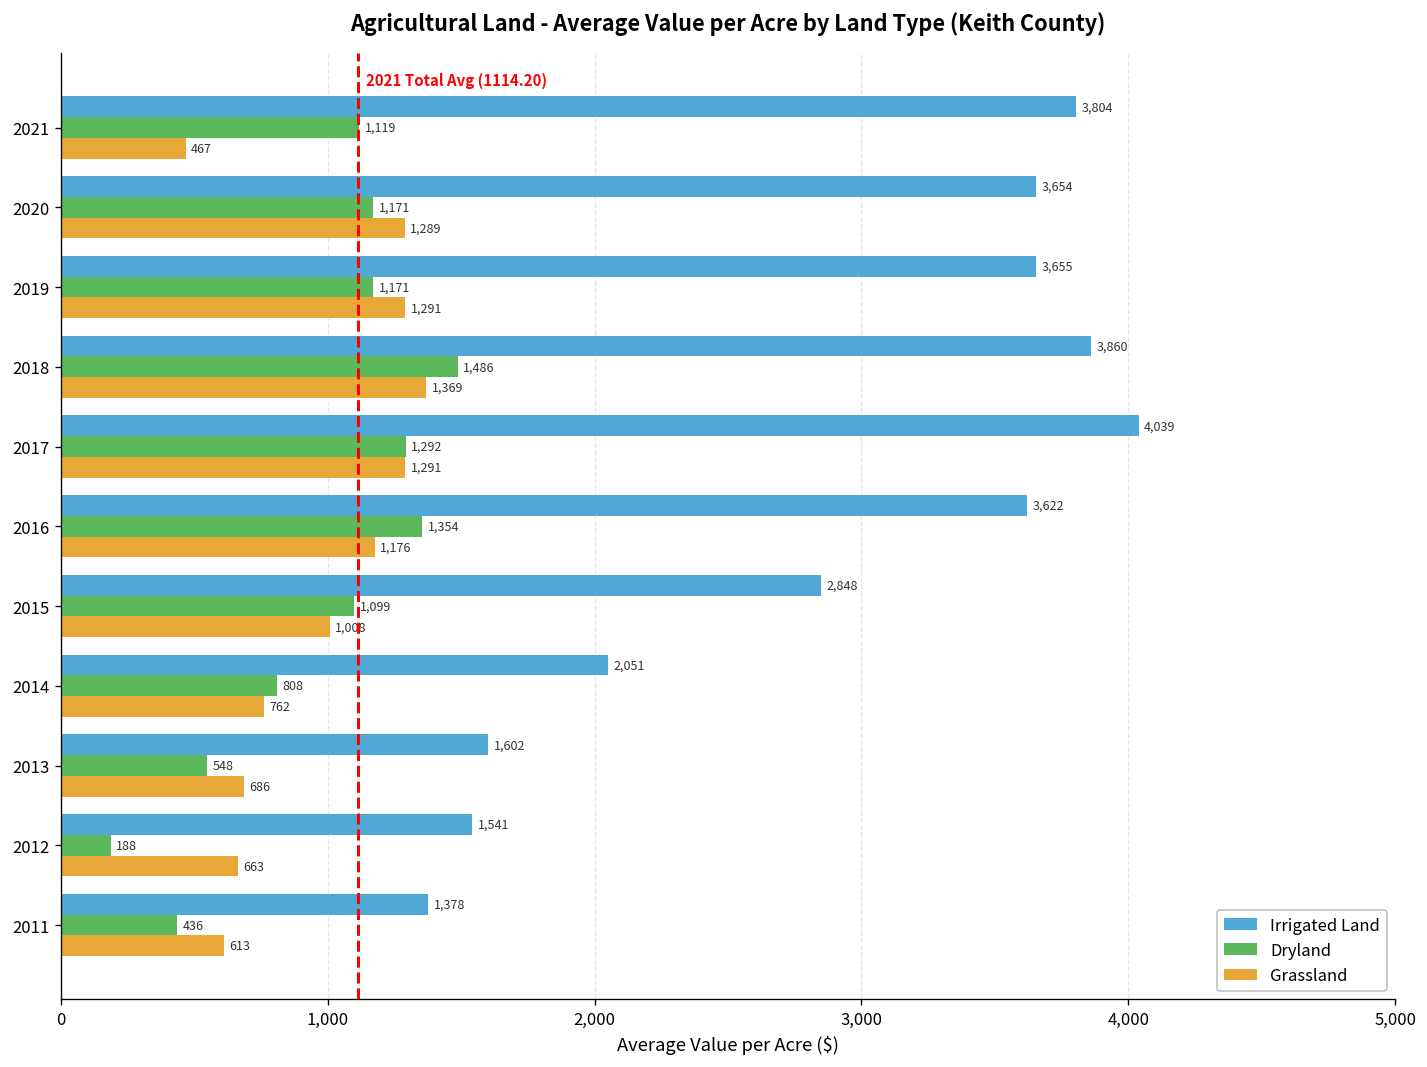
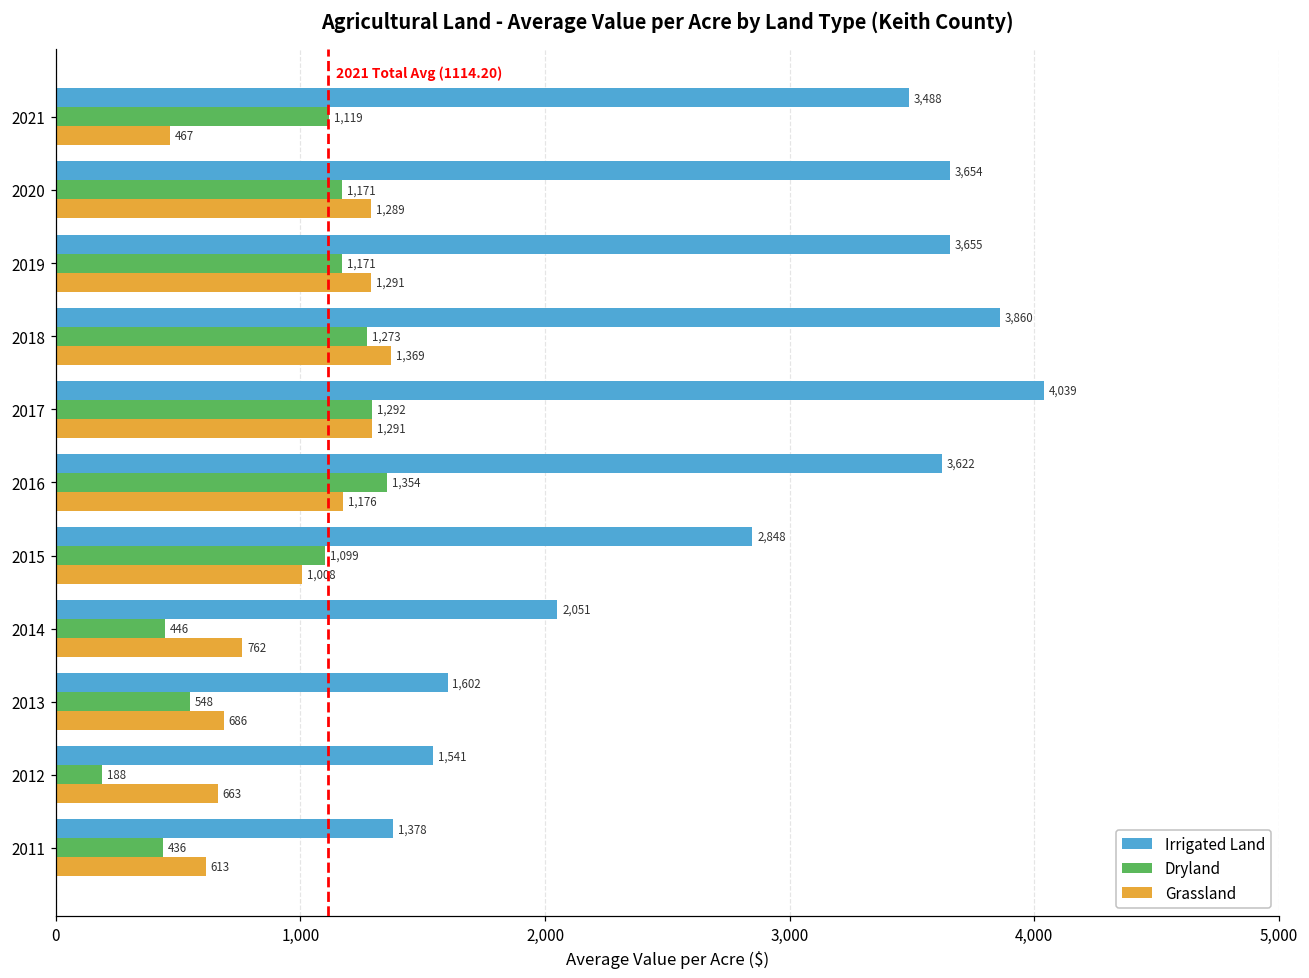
  {
    "Irrigated Land": {
-     "2021": "3,804",
+     "2021": "3,488",
      "2020": "3,654",
      "2019": "3,655",
      "2018": "3,860",
      "2017": "4,039",
      "2016": "3,622",
      "2015": "2,848",
      "2014": "2,051",
      "2013": "1,602",
      "2012": "1,541",
      "2011": "1,378"
    },
    "Dryland": {
      "2021": "1,119",
      "2020": "1,171",
      "2019": "1,171",
-     "2018": "1,486",
+     "2018": "1,273",
      "2017": "1,292",
      "2016": "1,354",
      "2015": "1,099",
-     "2014": "808",
+     "2014": "446",
      "2013": "548",
      "2012": "188",
      "2011": "436"
    },
    "Grassland": {
      "2021": "467",
      "2020": "1,289",
      "2019": "1,291",
      "2018": "1,369",
      "2017": "1,291",
      "2016": "1,176",
      "2015": "1,008",
      "2014": "762",
      "2013": "686",
      "2012": "663",
      "2011": "613"
    }
  }
